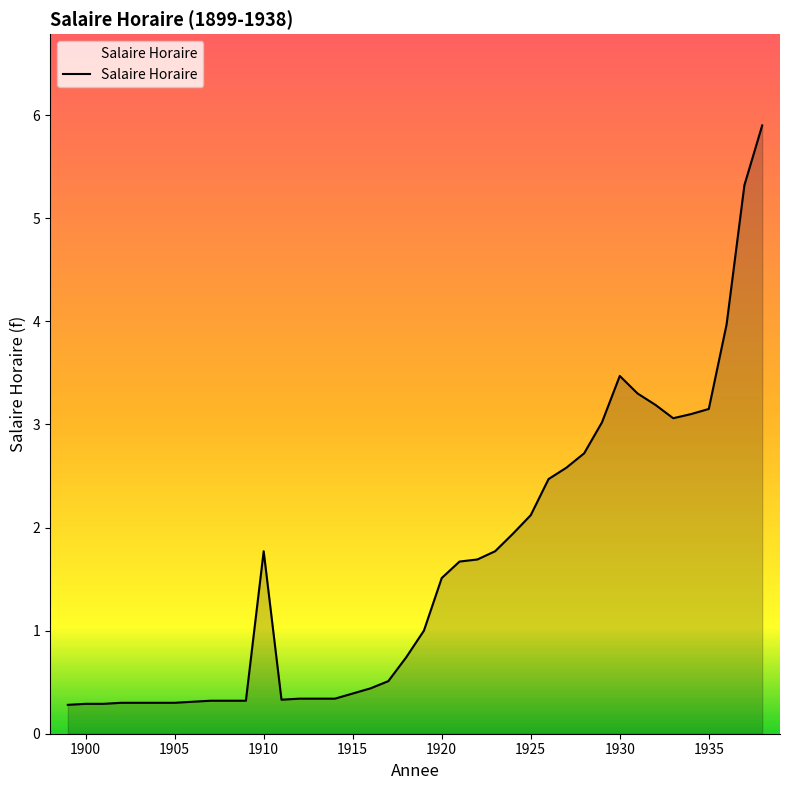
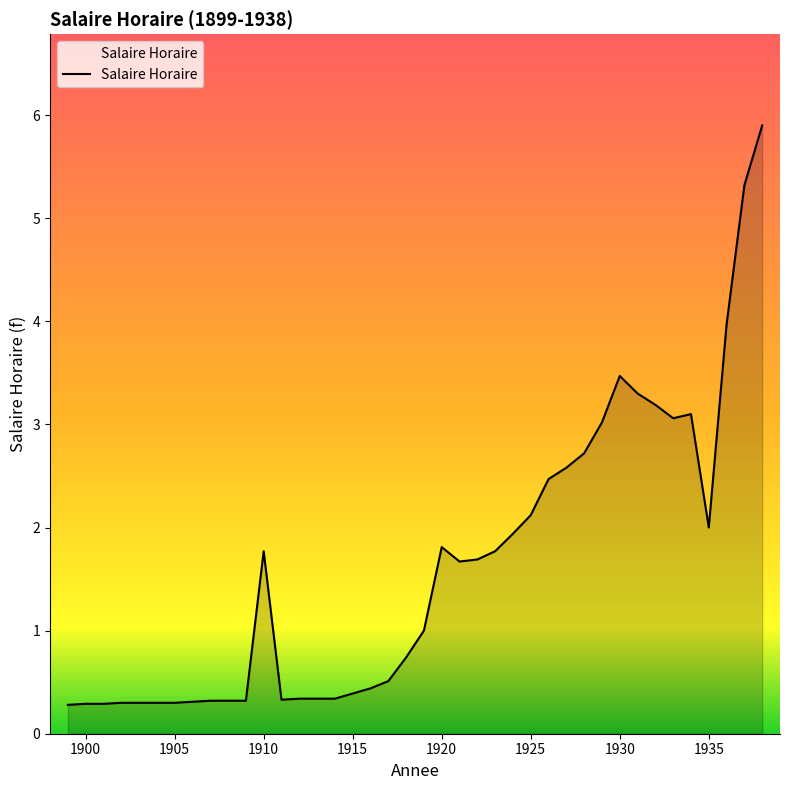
  {
    "1900": 0.29,
    "1905": 0.30,
    "1910": 1.77,
    "1915": 0.39,
-   "1920": 1.51,
+   "1920": 1.81,
    "1925": 2.12,
    "1930": 3.47,
-   "1935": 3.15
+   "1935": 2.00
  }
